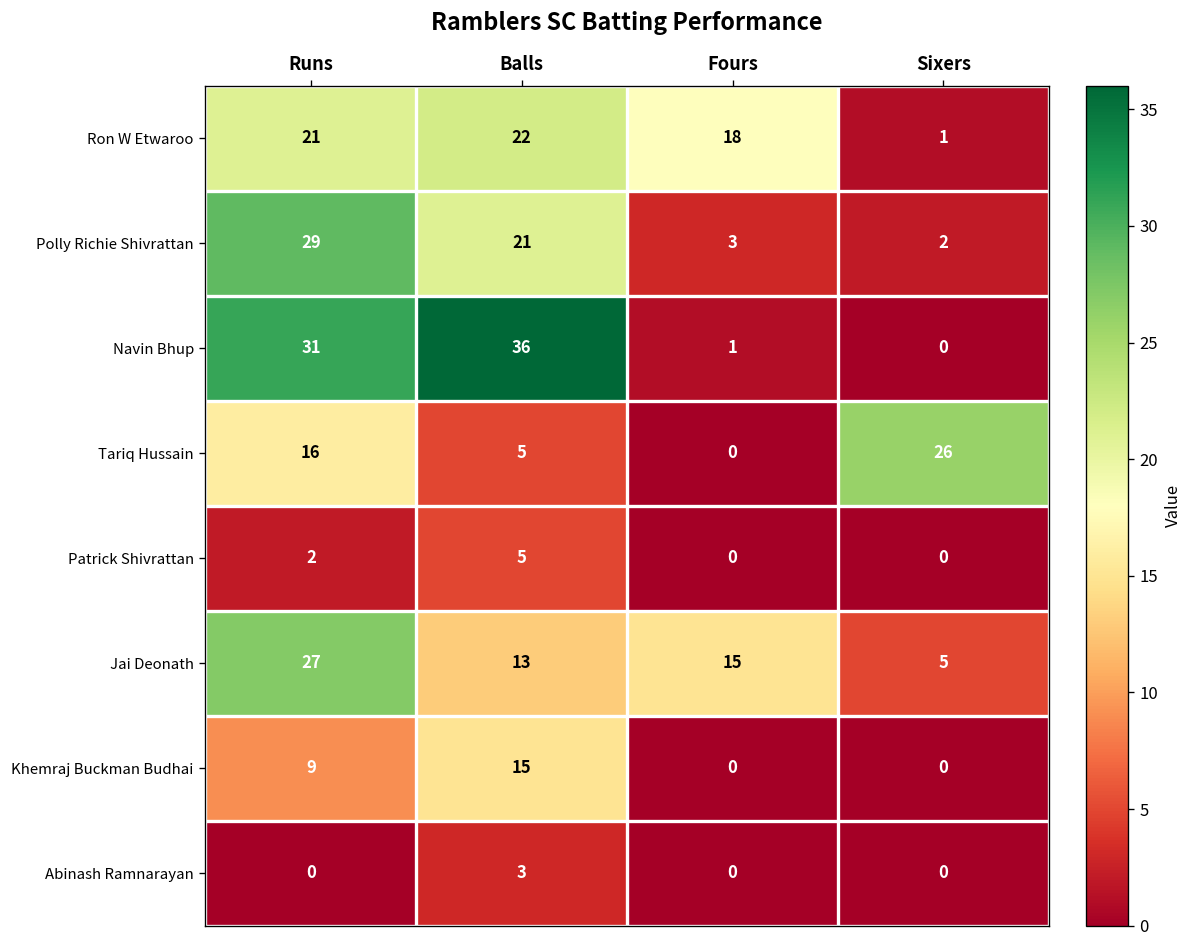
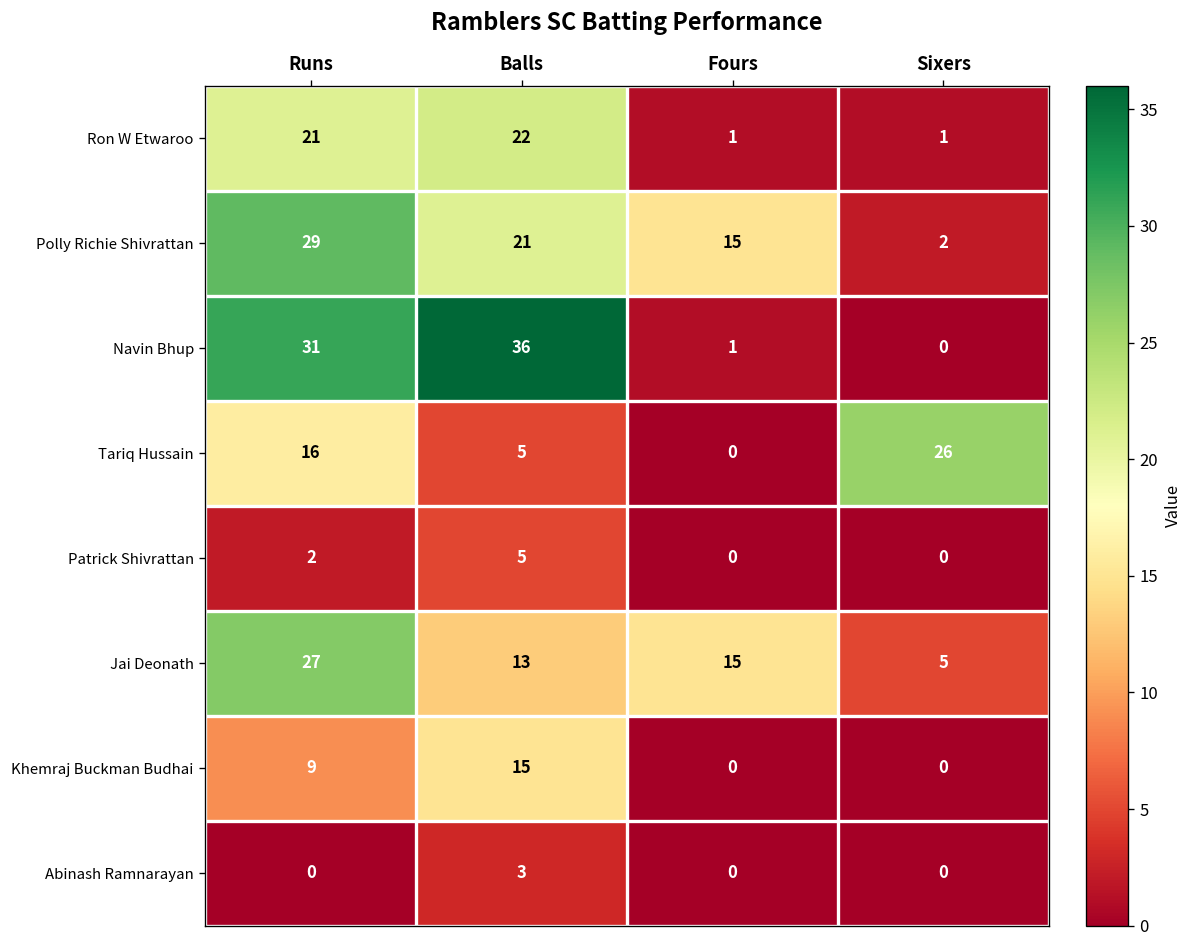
  {
    "Ron W Etwaroo": {
      "Runs": 21,
      "Balls": 22,
-     "Fours": 18,
+     "Fours": 1,
      "Sixers": 1
    },
    "Polly Richie Shivrattan": {
      "Runs": 29,
      "Balls": 21,
-     "Fours": 3,
+     "Fours": 15,
      "Sixers": 2
    },
    "Navin Bhup": {
      "Runs": 31,
      "Balls": 36,
      "Fours": 1,
      "Sixers": 0
    },
    "Tariq Hussain": {
      "Runs": 16,
      "Balls": 5,
      "Fours": 0,
      "Sixers": 26
    },
    "Patrick Shivrattan": {
      "Runs": 2,
      "Balls": 5,
      "Fours": 0,
      "Sixers": 0
    },
    "Jai Deonath": {
      "Runs": 27,
      "Balls": 13,
      "Fours": 15,
      "Sixers": 5
    },
    "Khemraj Buckman Budhai": {
      "Runs": 9,
      "Balls": 15,
      "Fours": 0,
      "Sixers": 0
    },
    "Abinash Ramnarayan": {
      "Runs": 0,
      "Balls": 3,
      "Fours": 0,
      "Sixers": 0
    }
  }
